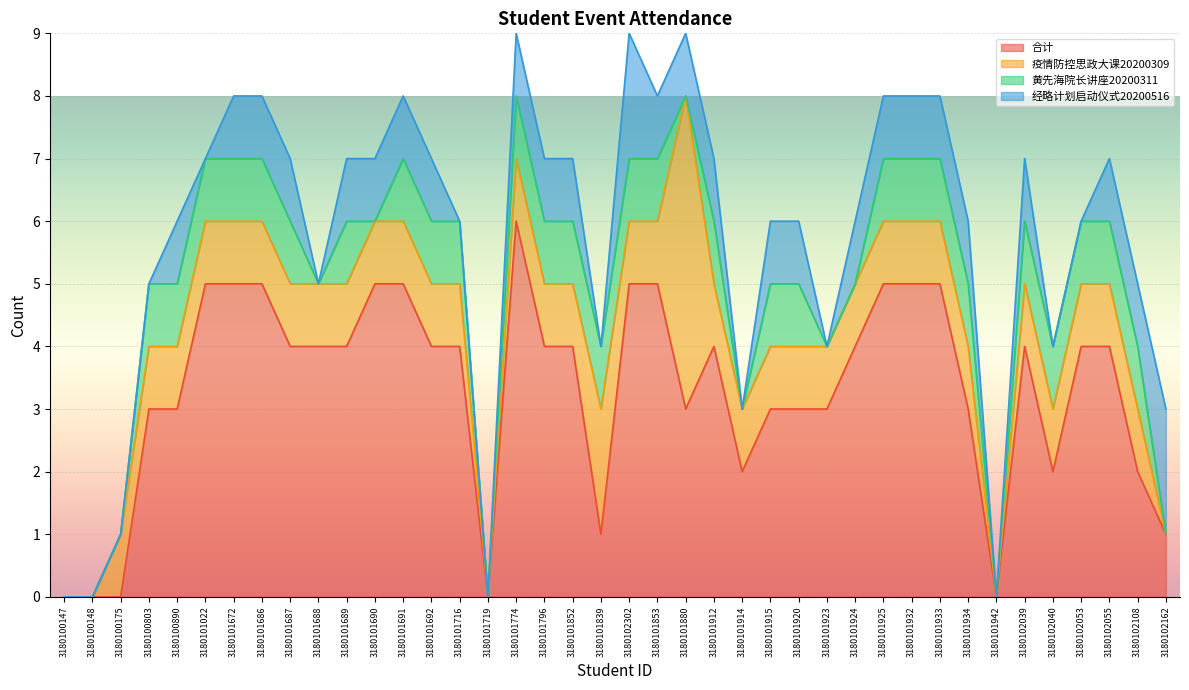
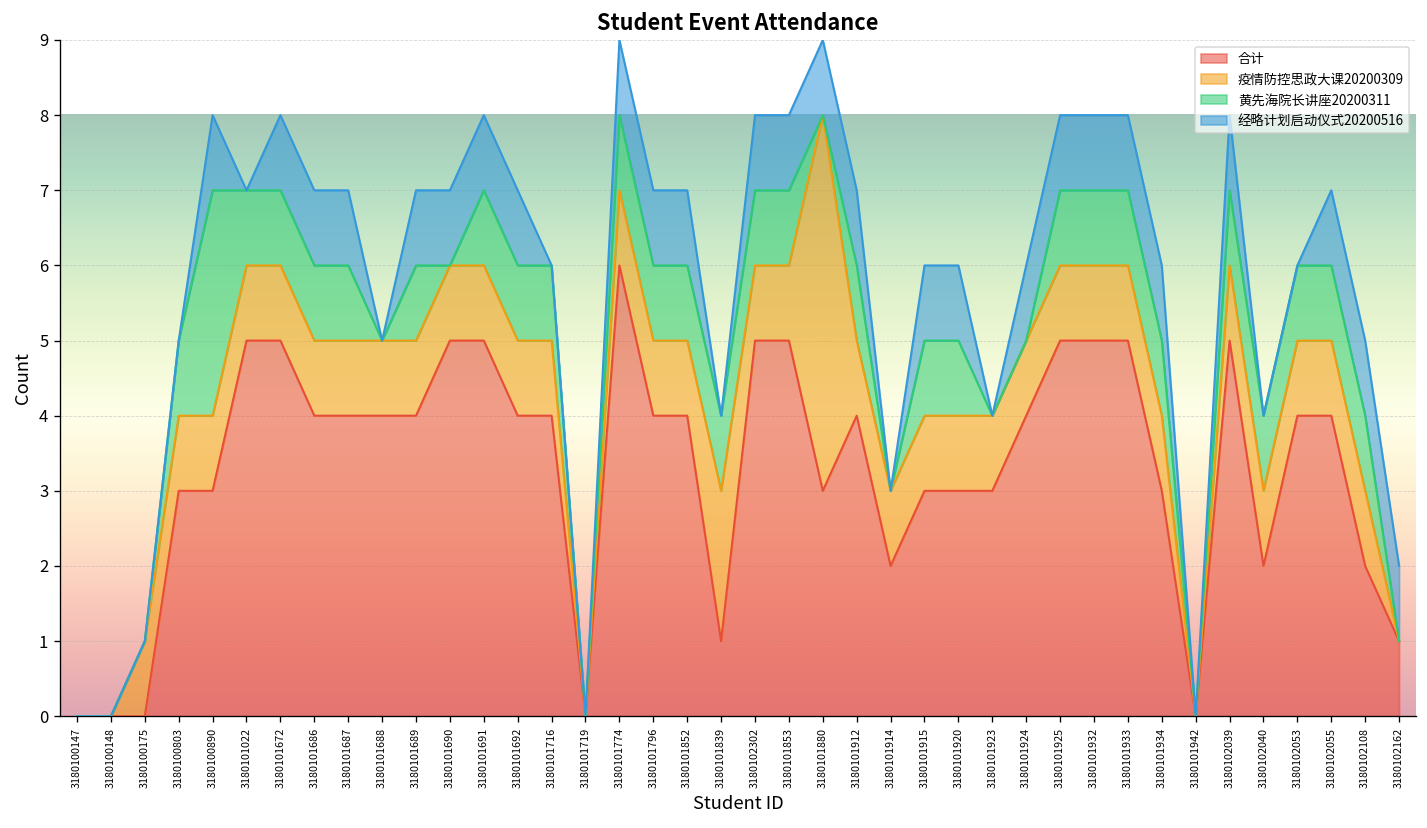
  {
    "合计": {
      "3180100175": 0,
      "3180100803": 3,
      "3180100890": 3,
      "3180101022": 5,
      "3180101672": 5,
-     "3180101686": 5,
+     "3180101686": 4,
      "3180101687": 4,
      "3180101688": 4,
      "3180101689": 4,
      "3180101690": 5,
      "3180101691": 5,
      "3180101692": 4,
      "3180101716": 4,
      "3180101774": 6,
      "3180101796": 4,
      "3180101852": 4,
      "3180101839": 1,
      "3180102302": 5,
      "3180101853": 5,
      "3180101880": 3,
      "3180101912": 4,
      "3180101914": 2,
      "3180101915": 3,
      "3180101920": 3,
      "3180101923": 3,
      "3180101924": 4,
      "3180101925": 5,
      "3180101932": 5,
      "3180101933": 5,
      "3180101934": 3,
-     "3180102039": 4,
+     "3180102039": 5,
      "3180102040": 2,
      "3180102053": 4,
      "3180102055": 4,
      "3180102108": 2
    },
    "疫情防控思政大课20200309": {
      "3180100803": 1,
      "3180100890": 1,
      "3180101022": 1,
      "3180101672": 1,
      "3180101686": 1,
      "3180101687": 1,
      "3180101689": 1,
      "3180101691": 1,
      "3180101692": 1,
      "3180101716": 1,
      "3180101774": 1,
      "3180101796": 1,
      "3180101852": 1,
      "3180101839": 2,
      "3180102302": 1,
      "3180101853": 1,
      "3180101912": 1,
      "3180101915": 1,
      "3180101920": 1,
      "3180101925": 1,
      "3180101932": 1,
      "3180101933": 1,
      "3180101934": 1,
      "3180102039": 1,
      "3180102040": 1,
      "3180102053": 1,
      "3180102055": 1,
      "3180102108": 1
    },
    "黄先海院长讲座20200311": {
-     "3180100890": 1,
+     "3180100890": 3,
      "3180101672": 1,
      "3180101686": 1,
      "3180101687": 1,
      "3180101689": 1,
      "3180101691": 1,
      "3180101692": 1,
      "3180101774": 1,
      "3180101796": 1,
      "3180101852": 1,
      "3180102302": 1,
      "3180101853": 1,
      "3180101912": 1,
      "3180101915": 1,
      "3180101920": 1,
      "3180101925": 1,
      "3180101932": 1,
      "3180101933": 1,
      "3180101934": 1,
      "3180102039": 1,
      "3180102055": 1,
      "3180102108": 1
    },
    "经略计划启动仪式20200516": {
      "3180100890": 1,
      "3180101672": 1,
      "3180101686": 1,
      "3180101687": 1,
      "3180101689": 1,
      "3180101690": 1,
      "3180101691": 1,
      "3180101692": 1,
      "3180101774": 1,
      "3180101796": 1,
      "3180101852": 1,
-     "3180102302": 2,
+     "3180102302": 1,
      "3180101853": 1,
      "3180101880": 1,
      "3180101912": 1,
      "3180101915": 1,
      "3180101920": 1,
      "3180101924": 1,
      "3180101925": 1,
      "3180101932": 1,
      "3180101933": 1,
      "3180101934": 1,
      "3180102055": 1,
      "3180102108": 1,
-     "3180102162": 2
+     "3180102162": 1
    }
  }
